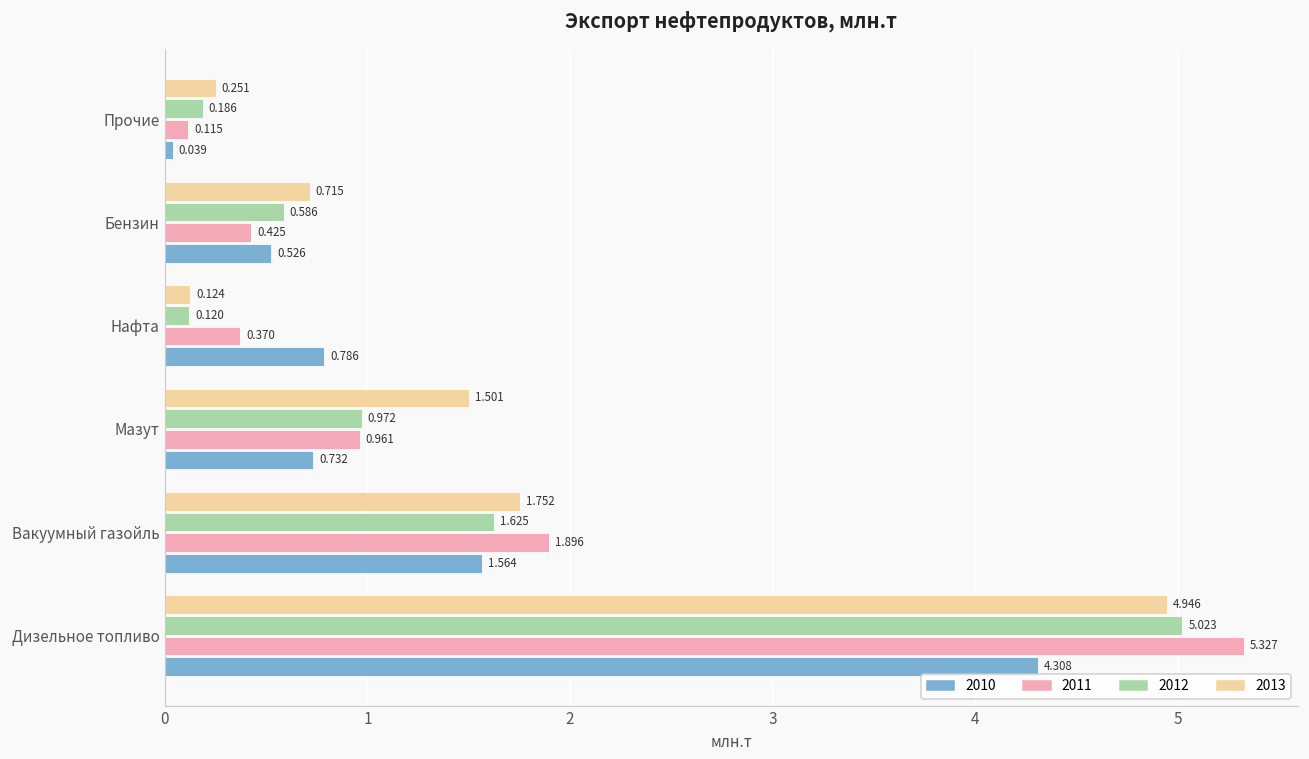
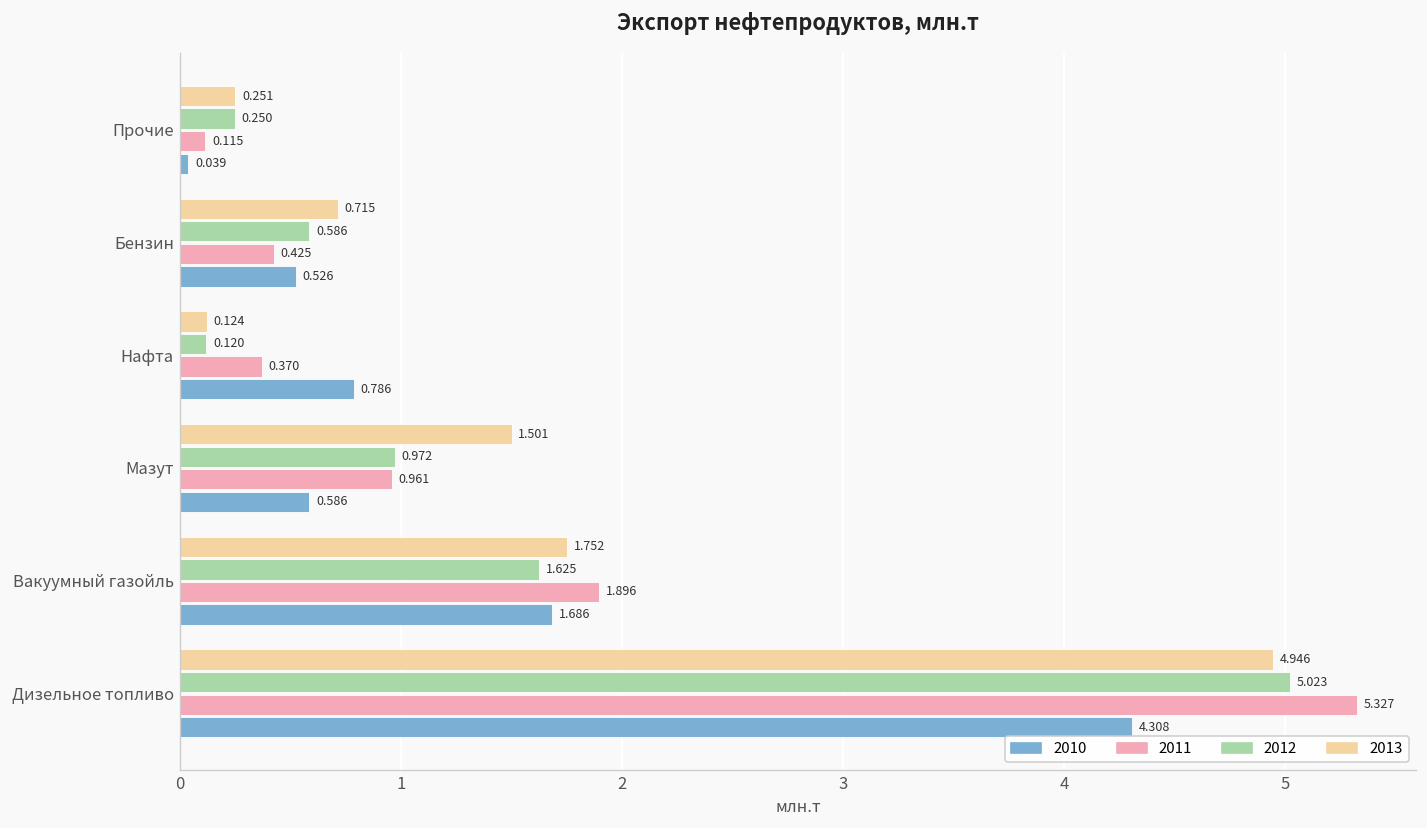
  {
    "2010": {
      "Прочие": 0.039,
      "Бензин": 0.526,
      "Нафта": 0.786,
-     "Мазут": 0.732,
-     "Вакуумный газойль": 1.564,
+     "Мазут": 0.586,
+     "Вакуумный газойль": 1.686,
      "Дизельное топливо": 4.308
    },
    "2012": {
-     "Прочие": 0.186,
+     "Прочие": 0.250,
      "Бензин": 0.586,
      "Нафта": 0.120,
      "Мазут": 0.972,
      "Вакуумный газойль": 1.625,
      "Дизельное топливо": 5.023
    }
  }
